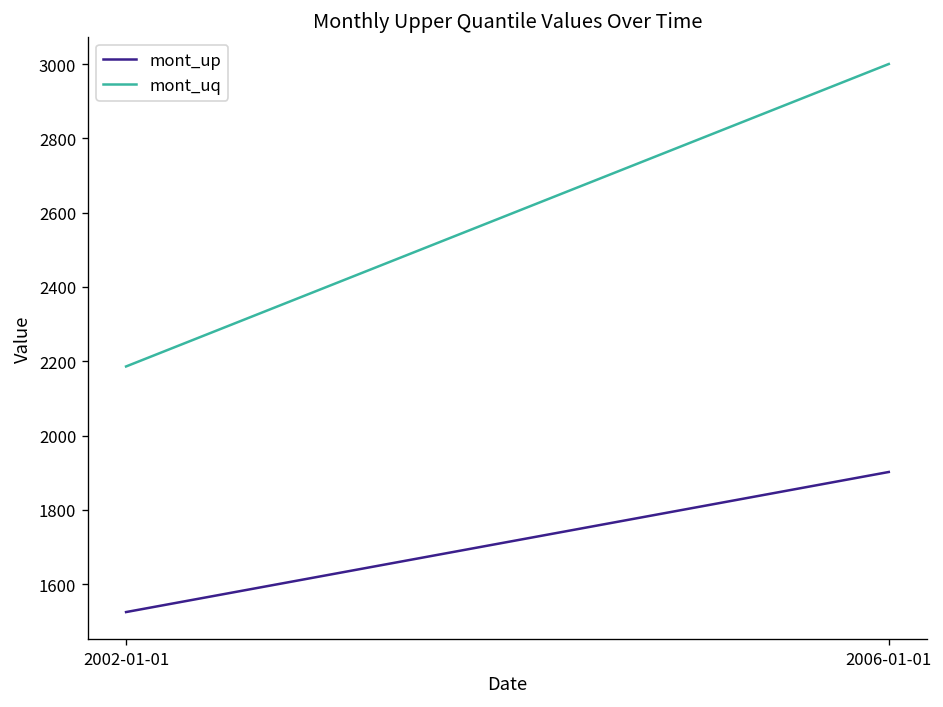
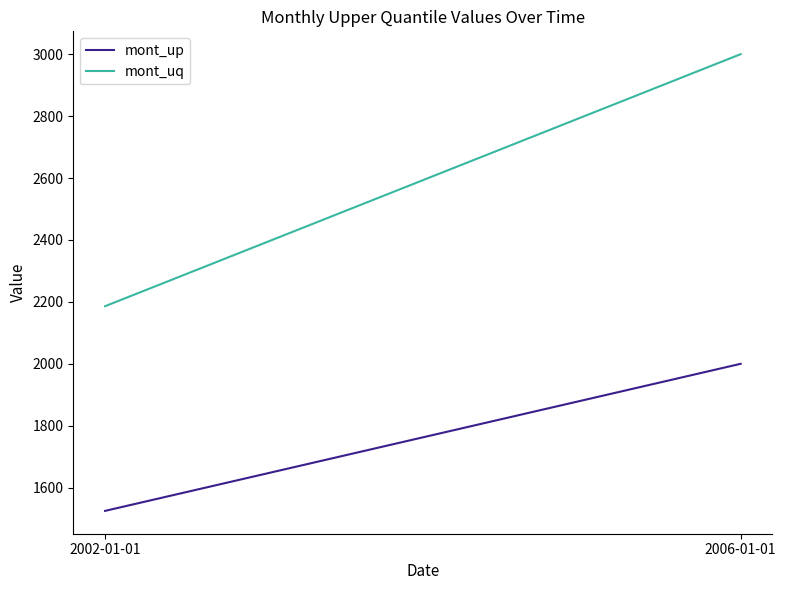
  {
    "mont_up": {
      "2002-01-01": 1530,
-     "2006-01-01": 1900
+     "2006-01-01": 2000
    },
    "mont_uq": {
      "2002-01-01": 2190,
      "2006-01-01": 3000
    }
  }
